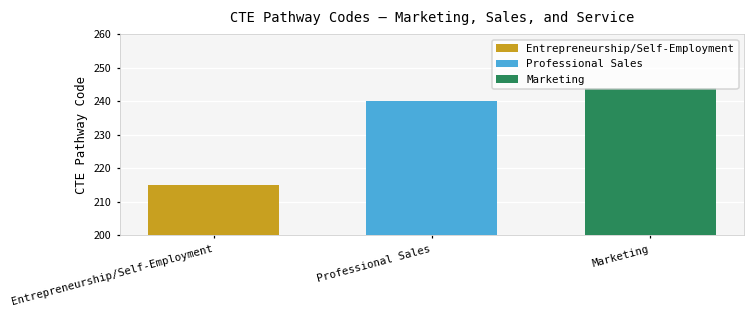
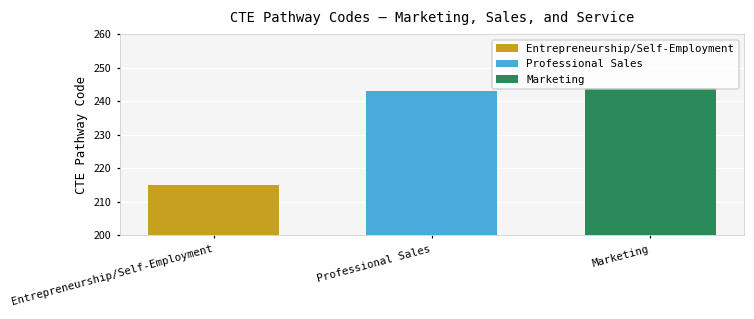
  {
    "Entrepreneurship/Self-Employment": 215,
-   "Professional Sales": 240
+   "Professional Sales": 243
  }
